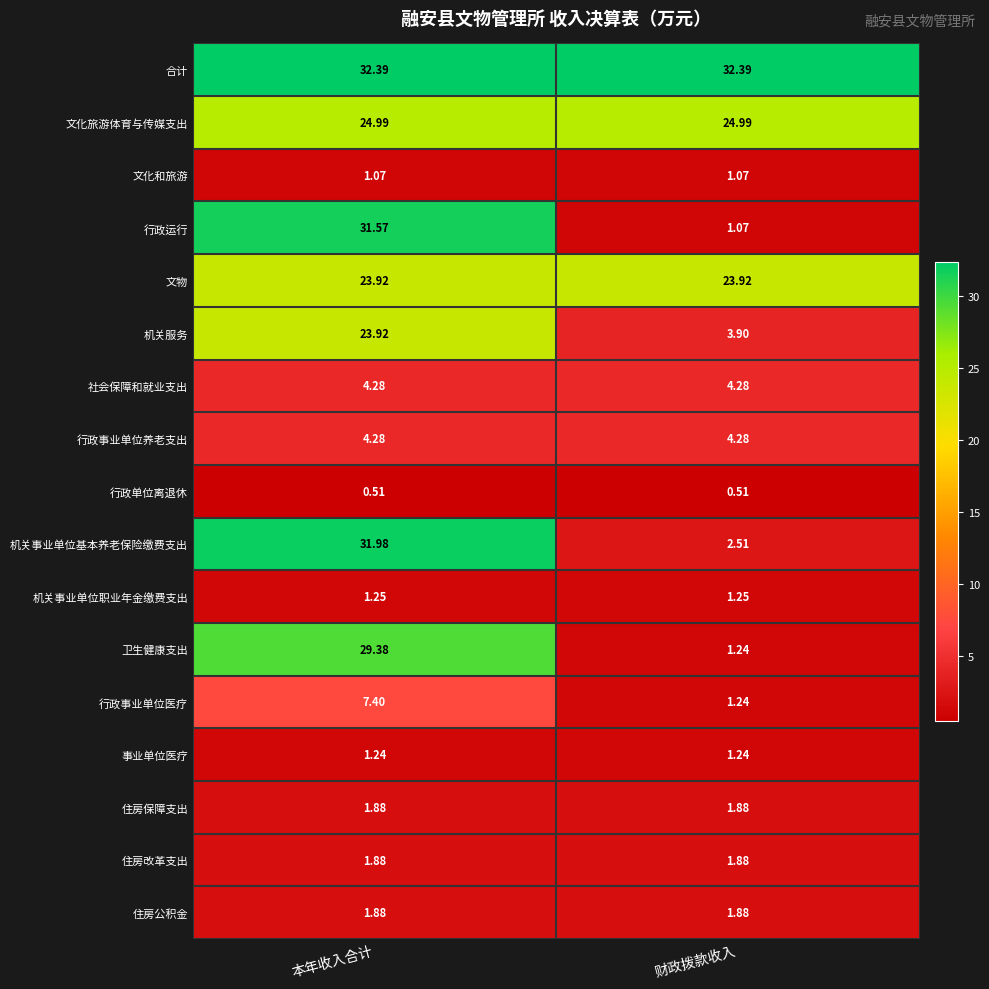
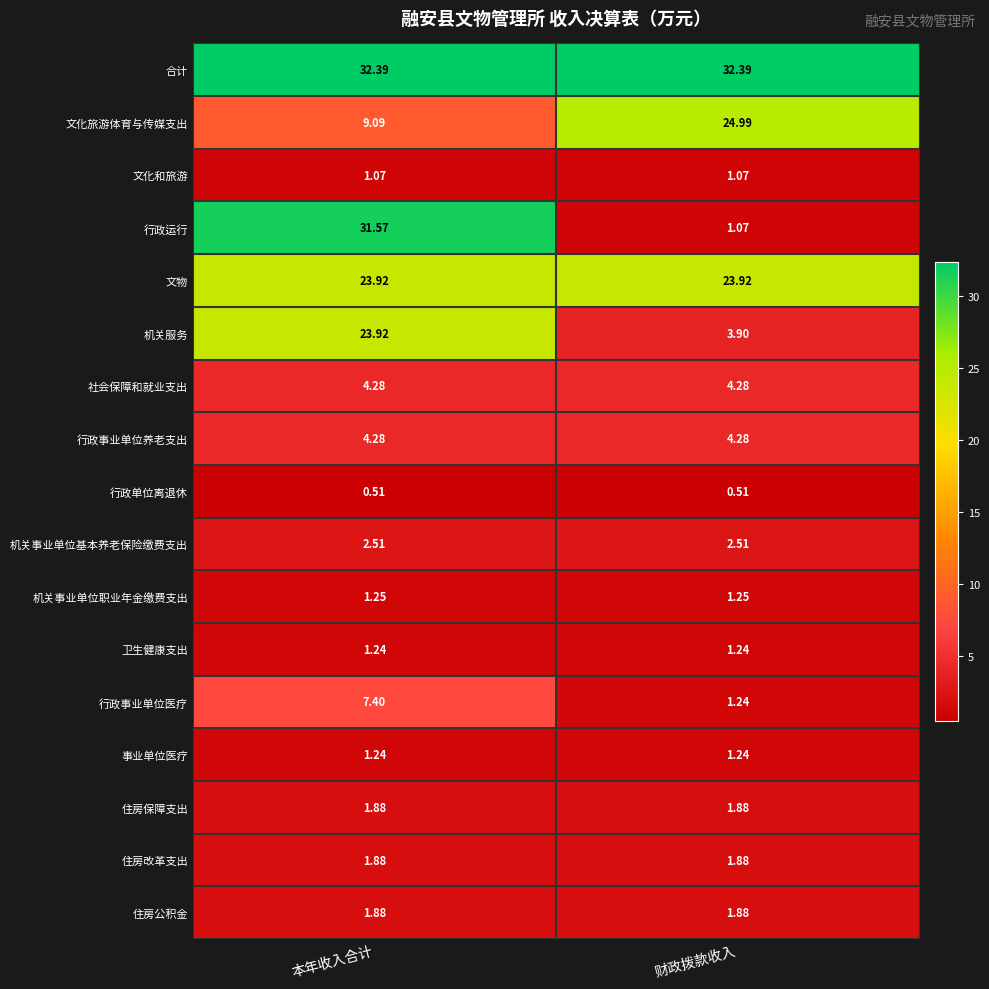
  {
    "合计": {
      "本年收入合计": 32.39,
      "财政拨款收入": 32.39
    },
    "文化旅游体育与传媒支出": {
-     "本年收入合计": 24.99,
+     "本年收入合计": 9.09,
      "财政拨款收入": 24.99
    },
    "文化和旅游": {
      "本年收入合计": 1.07,
      "财政拨款收入": 1.07
    },
    "行政运行": {
      "本年收入合计": 31.57,
      "财政拨款收入": 1.07
    },
    "文物": {
      "本年收入合计": 23.92,
      "财政拨款收入": 23.92
    },
    "机关服务": {
      "本年收入合计": 23.92,
      "财政拨款收入": 3.90
    },
    "社会保障和就业支出": {
      "本年收入合计": 4.28,
      "财政拨款收入": 4.28
    },
    "行政事业单位养老支出": {
      "本年收入合计": 4.28,
      "财政拨款收入": 4.28
    },
    "行政单位离退休": {
      "本年收入合计": 0.51,
      "财政拨款收入": 0.51
    },
    "机关事业单位基本养老保险缴费支出": {
-     "本年收入合计": 31.98,
+     "本年收入合计": 2.51,
      "财政拨款收入": 2.51
    },
    "机关事业单位职业年金缴费支出": {
      "本年收入合计": 1.25,
      "财政拨款收入": 1.25
    },
    "卫生健康支出": {
-     "本年收入合计": 29.38,
+     "本年收入合计": 1.24,
      "财政拨款收入": 1.24
    },
    "行政事业单位医疗": {
      "本年收入合计": 7.40,
      "财政拨款收入": 1.24
    },
    "事业单位医疗": {
      "本年收入合计": 1.24,
      "财政拨款收入": 1.24
    },
    "住房保障支出": {
      "本年收入合计": 1.88,
      "财政拨款收入": 1.88
    },
    "住房改革支出": {
      "本年收入合计": 1.88,
      "财政拨款收入": 1.88
    },
    "住房公积金": {
      "本年收入合计": 1.88,
      "财政拨款收入": 1.88
    }
  }
